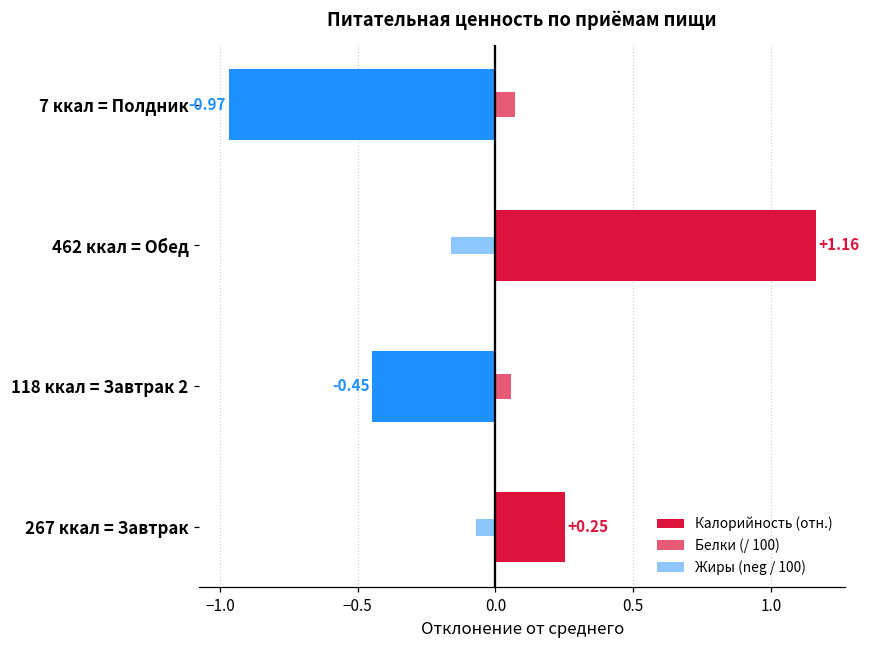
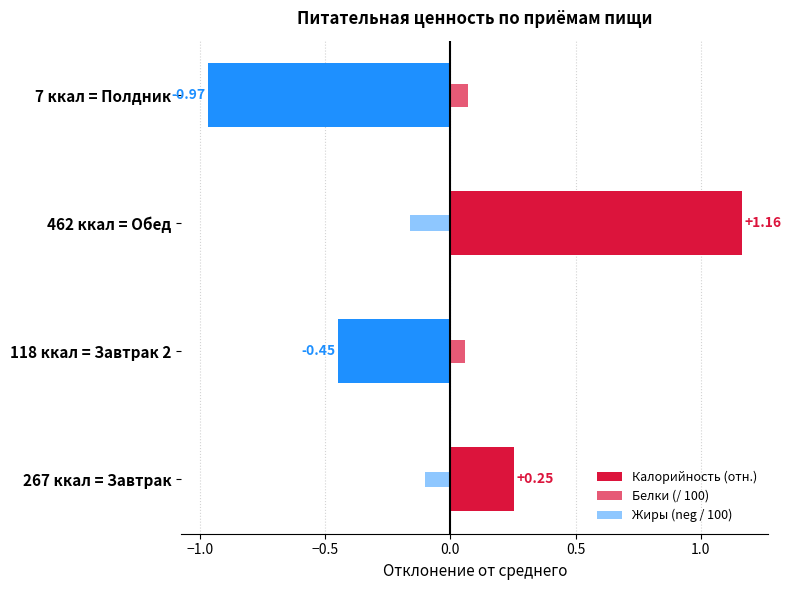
  {
    "Жиры (neg / 100)": {
      "462 ккал = Обед": -0.16,
-     "267 ккал = Завтрак": -0.07
+     "267 ккал = Завтрак": -0.10
    }
  }
